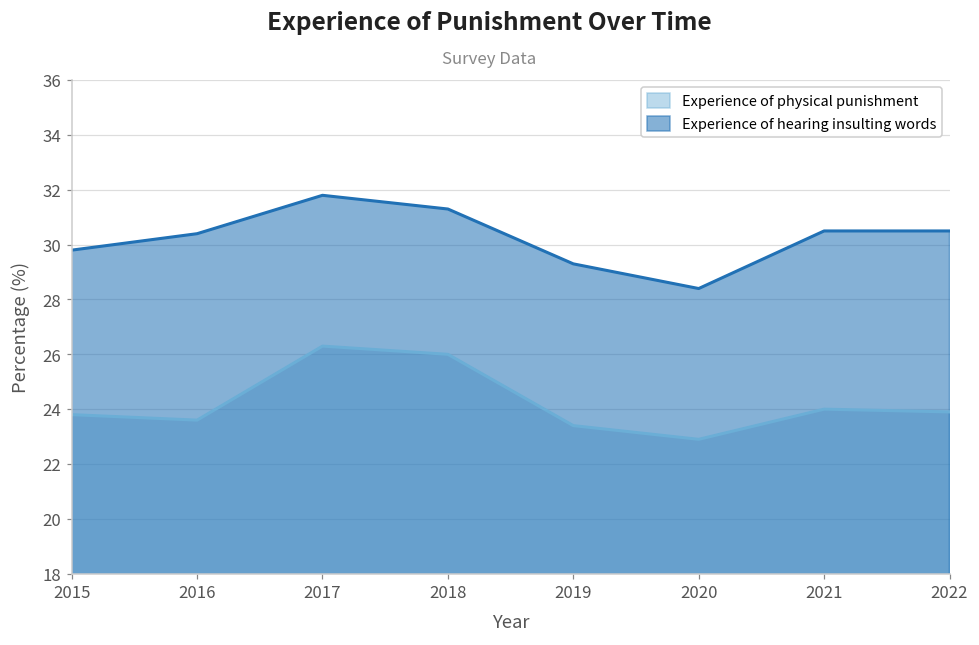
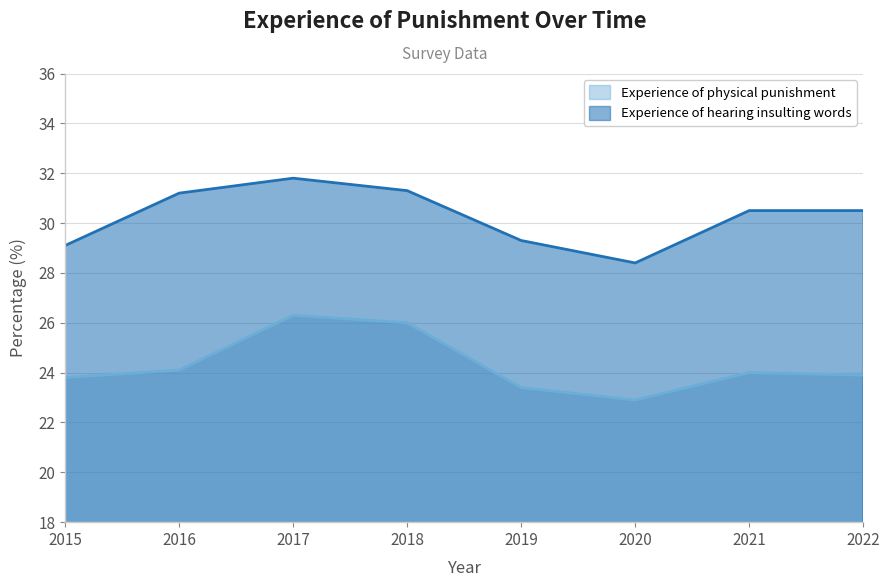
  {
    "Experience of physical punishment": {
      "2015": 23.8,
-     "2016": 23.6,
+     "2016": 24.1,
      "2017": 26.3,
      "2018": 26.0,
      "2019": 23.4,
      "2020": 22.9,
      "2021": 24.0,
      "2022": 23.9
    },
    "Experience of hearing insulting words": {
-     "2015": 29.8,
-     "2016": 30.4,
+     "2015": 29.1,
+     "2016": 31.2,
      "2017": 31.8,
      "2018": 31.3,
      "2019": 29.3,
      "2020": 28.4,
      "2021": 30.5,
      "2022": 30.5
    }
  }
